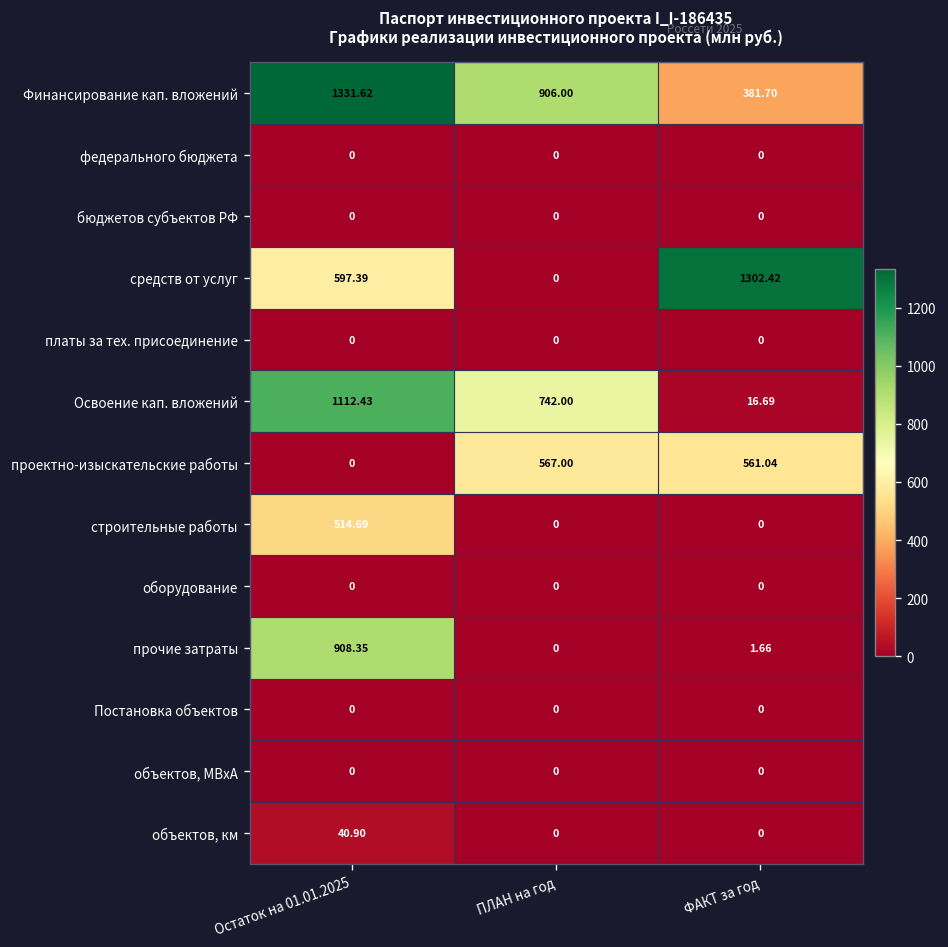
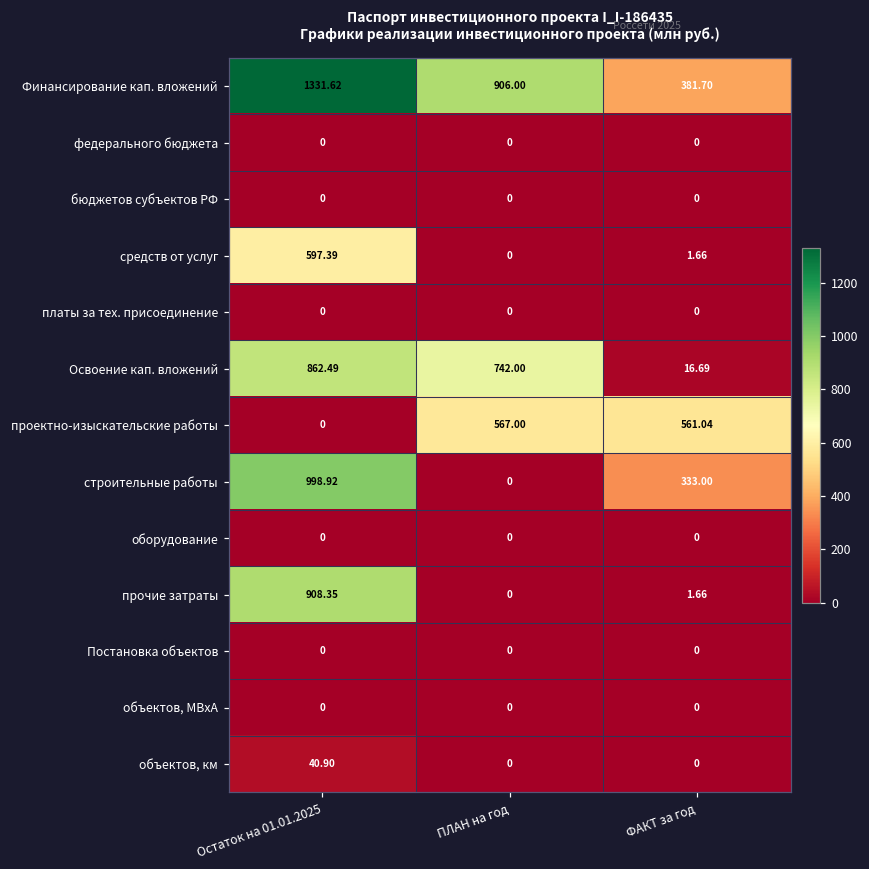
  {
    "Финансирование кап. вложений": {
      "Остаток на 01.01.2025": 1331.62,
      "ПЛАН на год": 906.00,
      "ФАКТ за год": 381.70
    },
    "федерального бюджета": {
      "Остаток на 01.01.2025": 0,
      "ПЛАН на год": 0,
      "ФАКТ за год": 0
    },
    "бюджетов субъектов РФ": {
      "Остаток на 01.01.2025": 0,
      "ПЛАН на год": 0,
      "ФАКТ за год": 0
    },
    "средств от услуг": {
      "Остаток на 01.01.2025": 597.39,
      "ПЛАН на год": 0,
-     "ФАКТ за год": 1302.42
+     "ФАКТ за год": 1.66
    },
    "платы за тех. присоединение": {
      "Остаток на 01.01.2025": 0,
      "ПЛАН на год": 0,
      "ФАКТ за год": 0
    },
    "Освоение кап. вложений": {
-     "Остаток на 01.01.2025": 1112.43,
+     "Остаток на 01.01.2025": 862.49,
      "ПЛАН на год": 742.00,
      "ФАКТ за год": 16.69
    },
    "проектно-изыскательские работы": {
      "Остаток на 01.01.2025": 0,
      "ПЛАН на год": 567.00,
      "ФАКТ за год": 561.04
    },
    "строительные работы": {
-     "Остаток на 01.01.2025": 514.69,
+     "Остаток на 01.01.2025": 998.92,
      "ПЛАН на год": 0,
-     "ФАКТ за год": 0
+     "ФАКТ за год": 333.00
    },
    "оборудование": {
      "Остаток на 01.01.2025": 0,
      "ПЛАН на год": 0,
      "ФАКТ за год": 0
    },
    "прочие затраты": {
      "Остаток на 01.01.2025": 908.35,
      "ПЛАН на год": 0,
      "ФАКТ за год": 1.66
    },
    "Постановка объектов": {
      "Остаток на 01.01.2025": 0,
      "ПЛАН на год": 0,
      "ФАКТ за год": 0
    },
    "объектов, МВxА": {
      "Остаток на 01.01.2025": 0,
      "ПЛАН на год": 0,
      "ФАКТ за год": 0
    },
    "объектов, км": {
      "Остаток на 01.01.2025": 40.90,
      "ПЛАН на год": 0,
      "ФАКТ за год": 0
    }
  }
